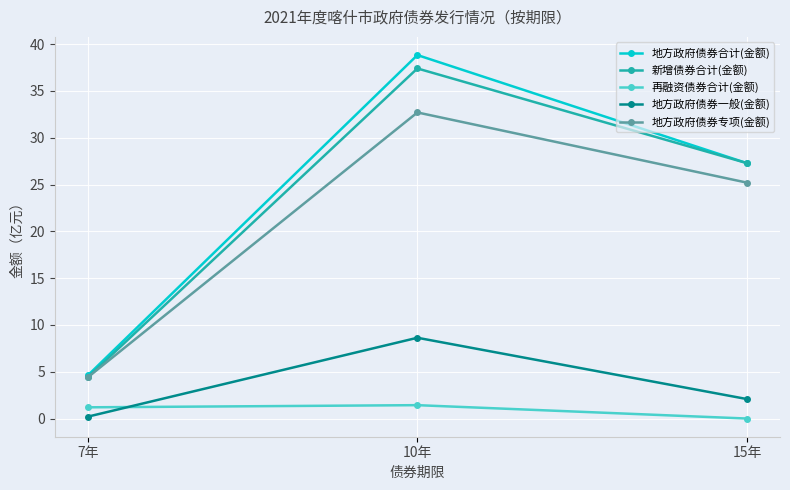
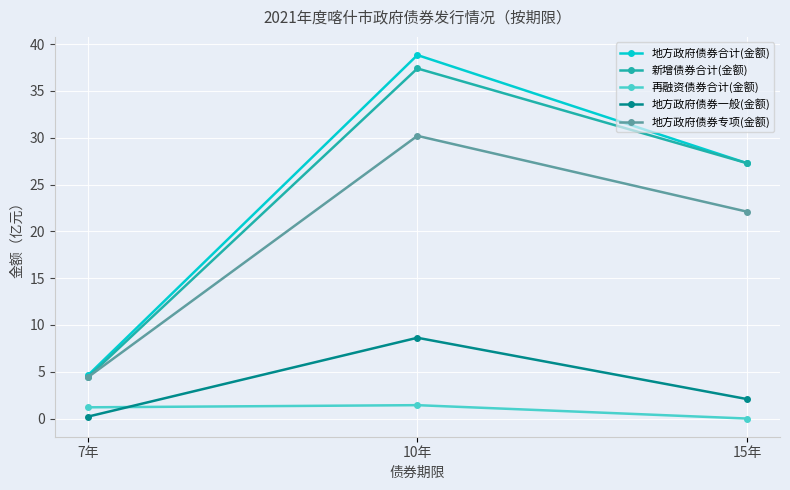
  {
    "再融资债券合计(金额)": {
      "7年": 1,
      "10年": 1,
      "15年": 0
    },
    "地方政府债券专项(金额)": {
-     "10年": 33,
-     "15年": 25
+     "10年": 30,
+     "15年": 22
    }
  }
